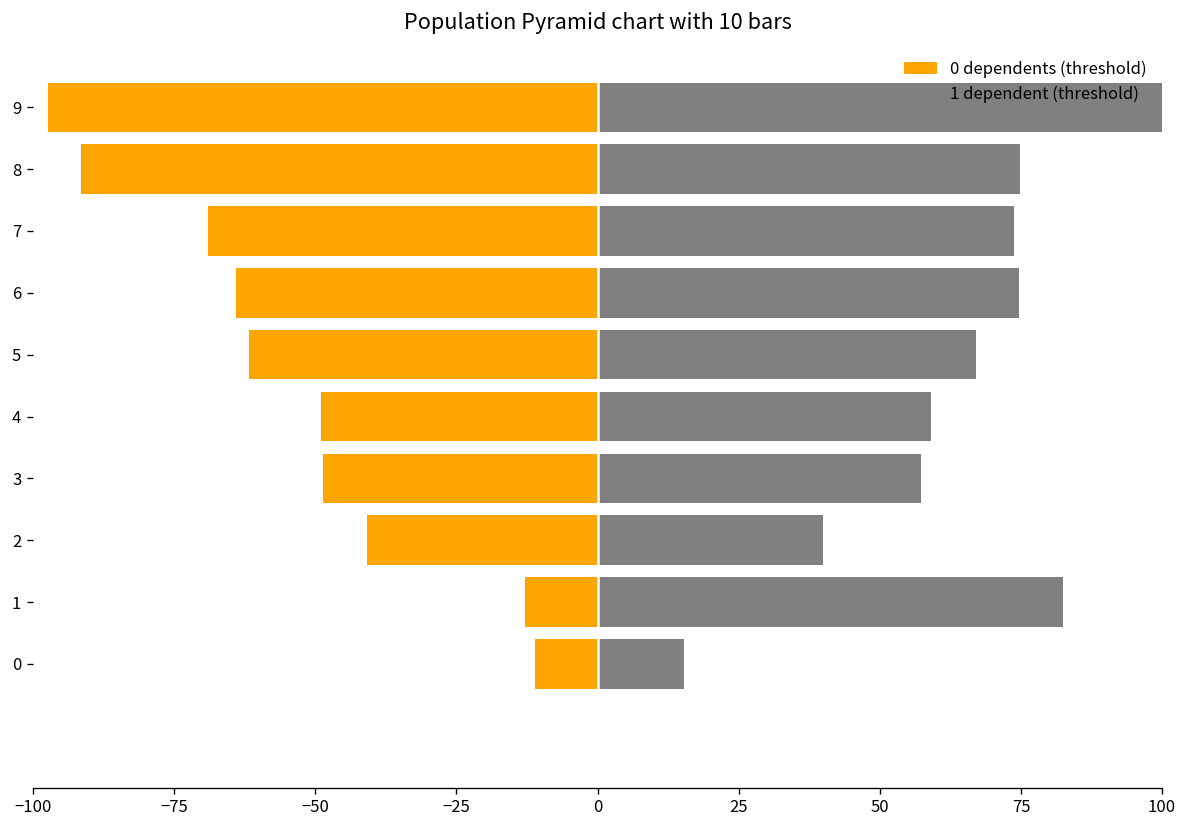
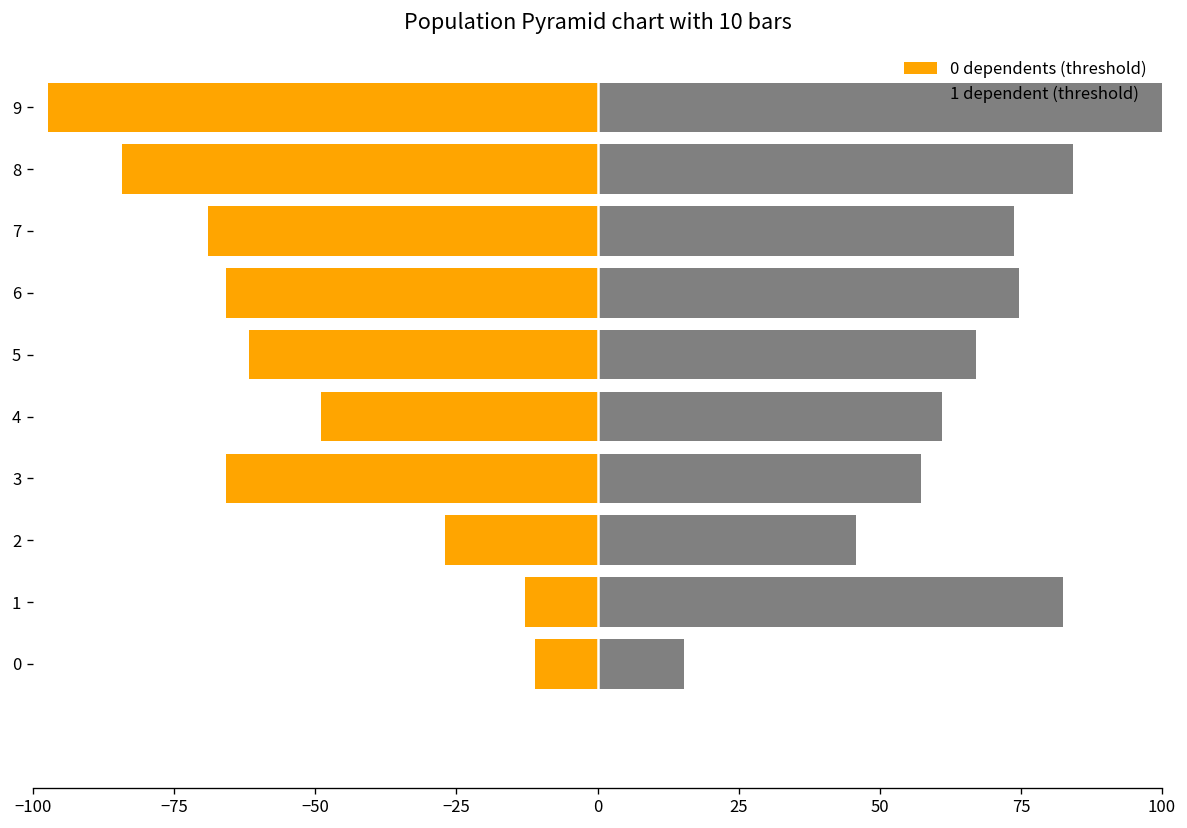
  {
    "0 dependents (threshold)": {
      "9": -97,
-     "8": -92,
+     "8": -84,
      "7": -69,
-     "6": -64,
+     "6": -66,
      "5": -62,
      "4": -49,
-     "3": -49,
-     "2": -41,
+     "3": -66,
+     "2": -27,
      "1": -13,
      "0": -11
    },
    "1 dependent (threshold)": {
      "9": 100,
-     "8": 75,
+     "8": 84,
      "7": 74,
      "6": 75,
      "5": 67,
-     "4": 59,
+     "4": 61,
      "3": 57,
-     "2": 40,
+     "2": 46,
      "1": 82,
      "0": 15
    }
  }
